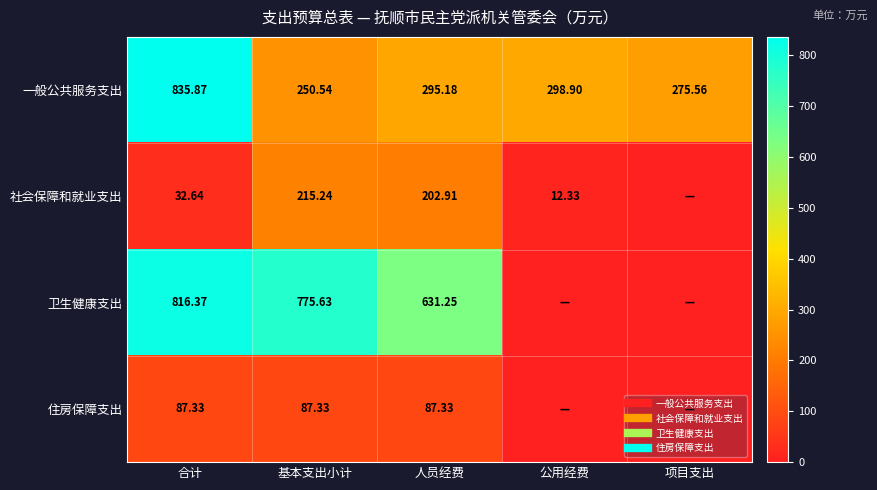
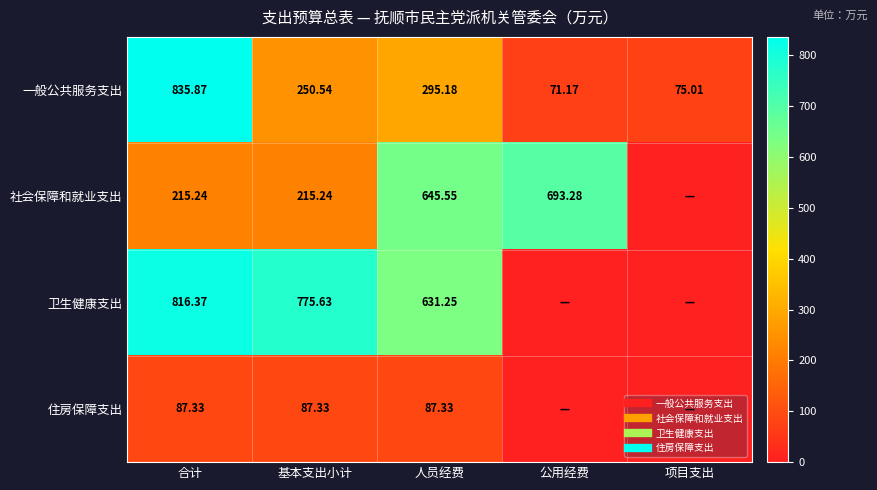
  {
    "一般公共服务支出": {
      "合计": 835.87,
      "基本支出小计": 250.54,
      "人员经费": 295.18,
-     "公用经费": 298.90,
-     "项目支出": 275.56
+     "公用经费": 71.17,
+     "项目支出": 75.01
    },
    "社会保障和就业支出": {
-     "合计": 32.64,
+     "合计": 215.24,
      "基本支出小计": 215.24,
-     "人员经费": 202.91,
-     "公用经费": 12.33
+     "人员经费": 645.55,
+     "公用经费": 693.28
    },
    "卫生健康支出": {
      "合计": 816.37,
      "基本支出小计": 775.63,
      "人员经费": 631.25
    },
    "住房保障支出": {
      "合计": 87.33,
      "基本支出小计": 87.33,
      "人员经费": 87.33
    }
  }
